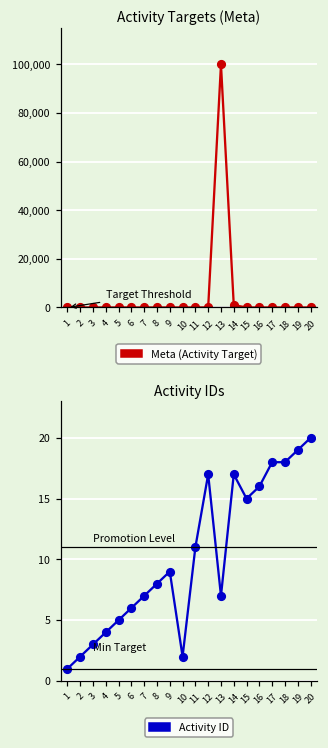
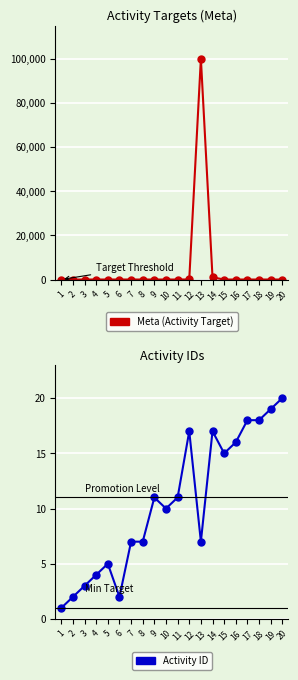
  {
    "Activity Targets (Meta)": {
      "1": "0",
      "2": "0",
      "3": "0",
      "4": "0",
      "5": "0",
      "6": "0",
      "7": "0",
      "8": "0",
      "9": "0",
      "10": "0",
      "11": "0",
      "12": "0",
      "13": "100,000",
      "14": "1,000",
      "15": "0",
      "16": "0",
      "17": "0",
      "18": "0",
      "19": "0",
      "20": "0"
    },
    "Activity IDs": {
      "1": "1",
      "2": "2",
      "3": "3",
      "4": "4",
      "5": "5",
-     "6": "6",
+     "6": "2",
      "7": "7",
-     "8": "8",
-     "9": "9",
-     "10": "2",
+     "8": "7",
+     "9": "11",
+     "10": "10",
      "11": "11",
      "12": "17",
      "13": "7",
      "14": "17",
      "15": "15",
      "16": "16",
      "17": "18",
      "18": "18",
      "19": "19",
      "20": "20"
    }
  }
